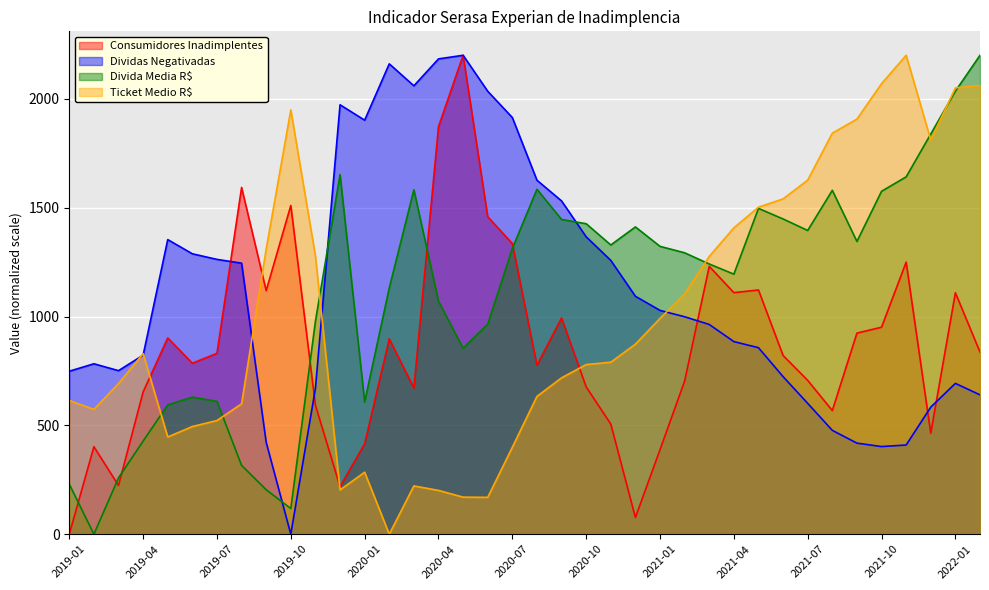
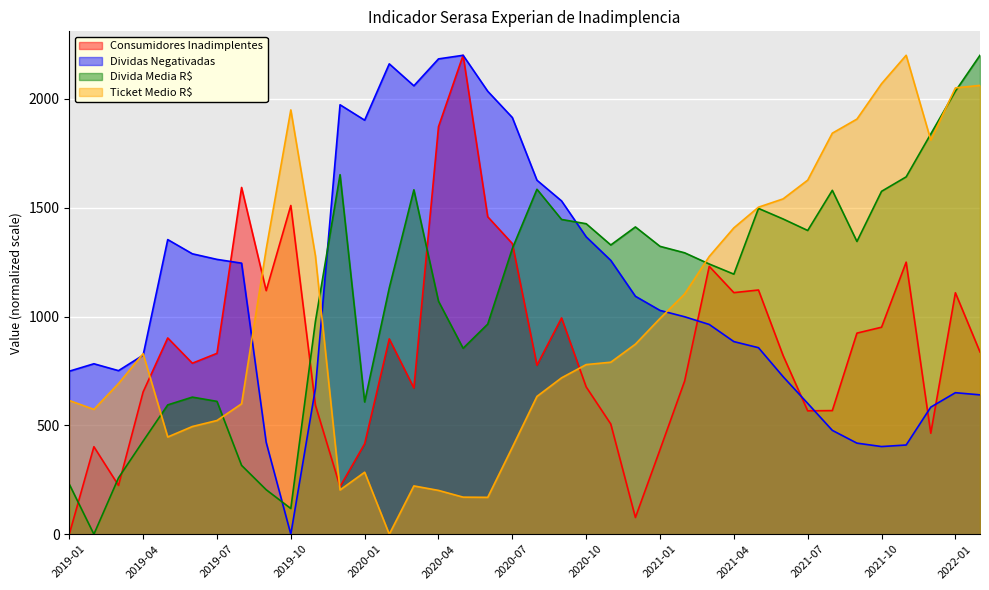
  {
    "Consumidores Inadimplentes": {
      "2019-01": 0,
      "2019-04": 650,
      "2019-07": 830,
      "2019-10": 1510,
      "2020-01": 420,
      "2020-04": 1870,
      "2020-07": 1340,
      "2020-10": 680,
      "2021-01": 390,
      "2021-04": 1110,
-     "2021-07": 710,
+     "2021-07": 570,
      "2021-10": 950,
      "2022-01": 1110
    },
    "Dividas Negativadas": {
      "2019-01": 750,
      "2019-07": 1260,
      "2019-10": 0,
      "2020-01": 1900,
      "2020-04": 2180,
      "2020-07": 1910,
      "2020-10": 1370,
      "2021-01": 1030,
      "2021-04": 880,
      "2021-07": 600,
      "2021-10": 400,
-     "2022-01": 690
+     "2022-01": 650
    },
    "Divida Media R$": {
      "2019-01": 230,
      "2019-04": 430,
      "2019-07": 610,
      "2019-10": 120,
      "2020-01": 610,
      "2020-04": 1070,
      "2020-07": 1310,
      "2020-10": 1430,
      "2021-01": 1320,
      "2021-04": 1190,
      "2021-07": 1400,
      "2021-10": 1580,
      "2022-01": 2040
    },
    "Ticket Medio R$": {
      "2019-01": 610,
      "2019-07": 520,
      "2019-10": 1950,
      "2020-01": 280,
      "2020-04": 200,
      "2020-07": 400,
      "2020-10": 780,
      "2021-01": 990,
      "2021-04": 1410,
      "2021-07": 1630,
      "2021-10": 2070,
      "2022-01": 2050
    }
  }
